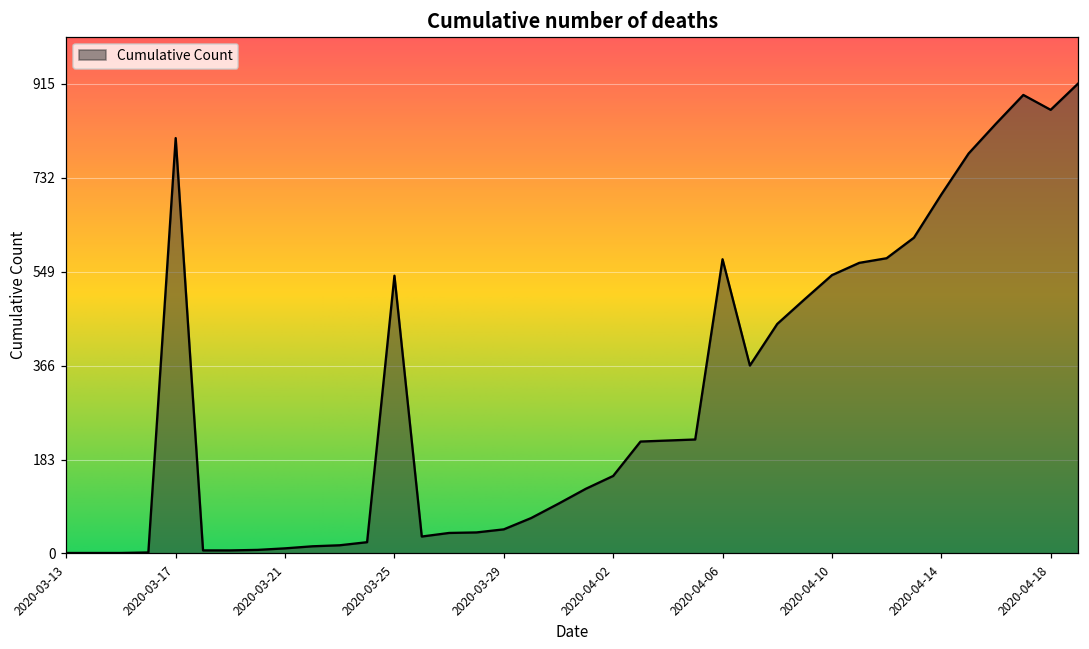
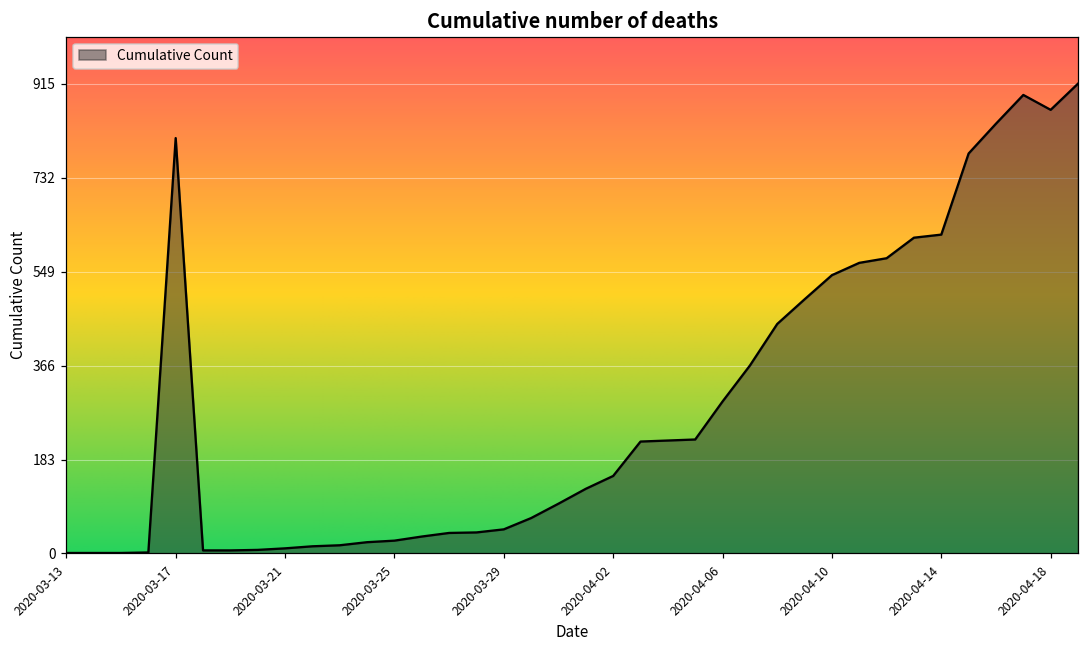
  {
    "2020-03-13": 0,
    "2020-03-17": 810,
    "2020-03-21": 10,
-   "2020-03-25": 540,
+   "2020-03-25": 30,
    "2020-03-29": 50,
    "2020-04-02": 150,
-   "2020-04-06": 570,
+   "2020-04-06": 300,
    "2020-04-10": 540,
-   "2020-04-14": 700,
+   "2020-04-14": 620,
    "2020-04-18": 860
  }
